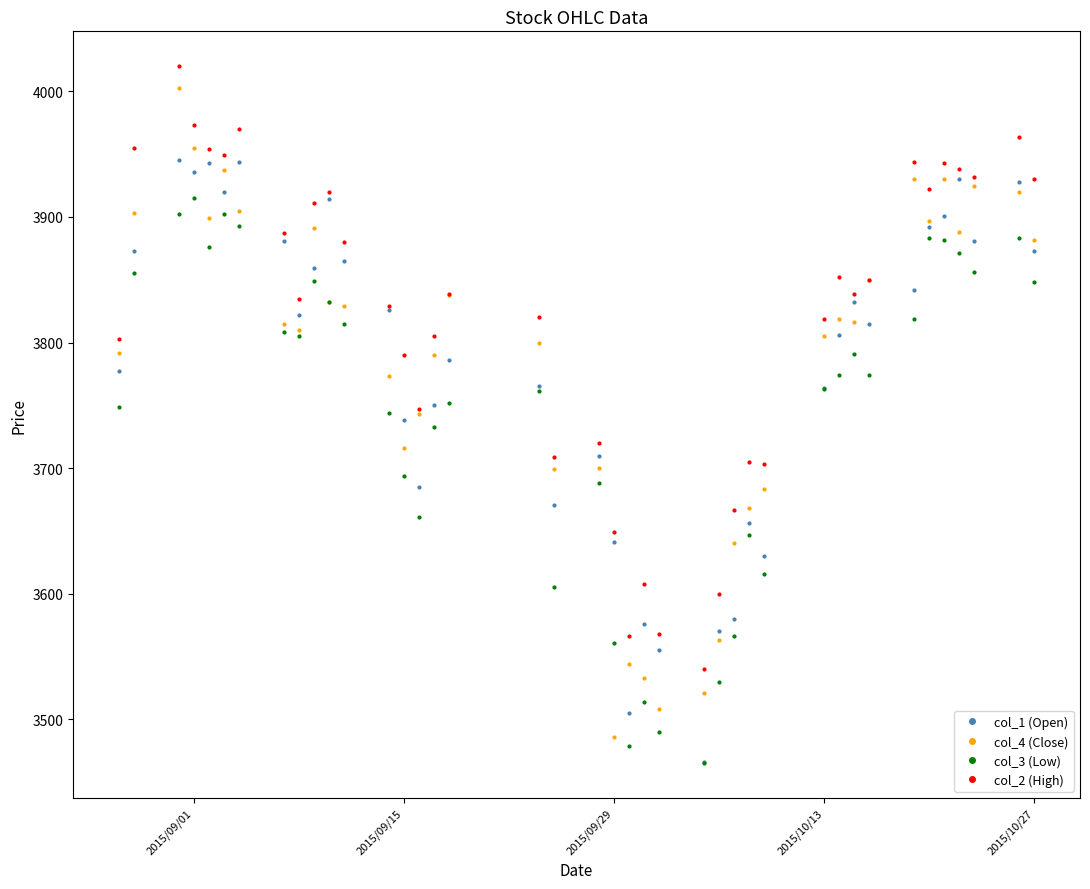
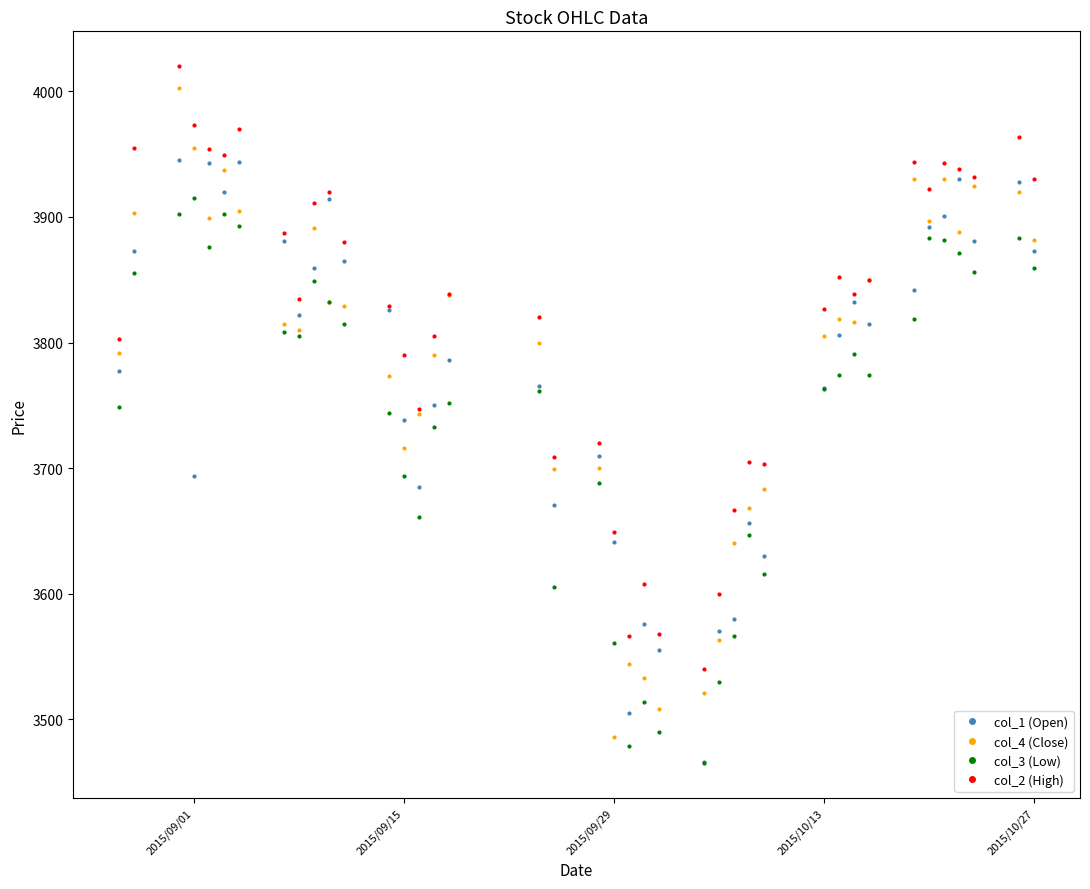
  {
    "col_1 (Open)": {
-     "2015/09/01": 3936,
+     "2015/09/01": 3694,
      "2015/09/15": 3738,
      "2015/09/29": 3641,
      "2015/10/27": 3873
    },
    "col_4 (Close)": {
      "2015/09/01": 3955,
      "2015/09/15": 3716,
      "2015/09/29": 3486,
      "2015/10/13": 3805,
      "2015/10/27": 3882
    },
    "col_3 (Low)": {
      "2015/09/01": 3915,
      "2015/09/15": 3694,
      "2015/09/29": 3561,
-     "2015/10/27": 3848
+     "2015/10/27": 3859
    },
    "col_2 (High)": {
      "2015/09/01": 3973,
      "2015/09/15": 3790,
      "2015/09/29": 3649,
-     "2015/10/13": 3819,
+     "2015/10/13": 3827,
      "2015/10/27": 3930
    }
  }
